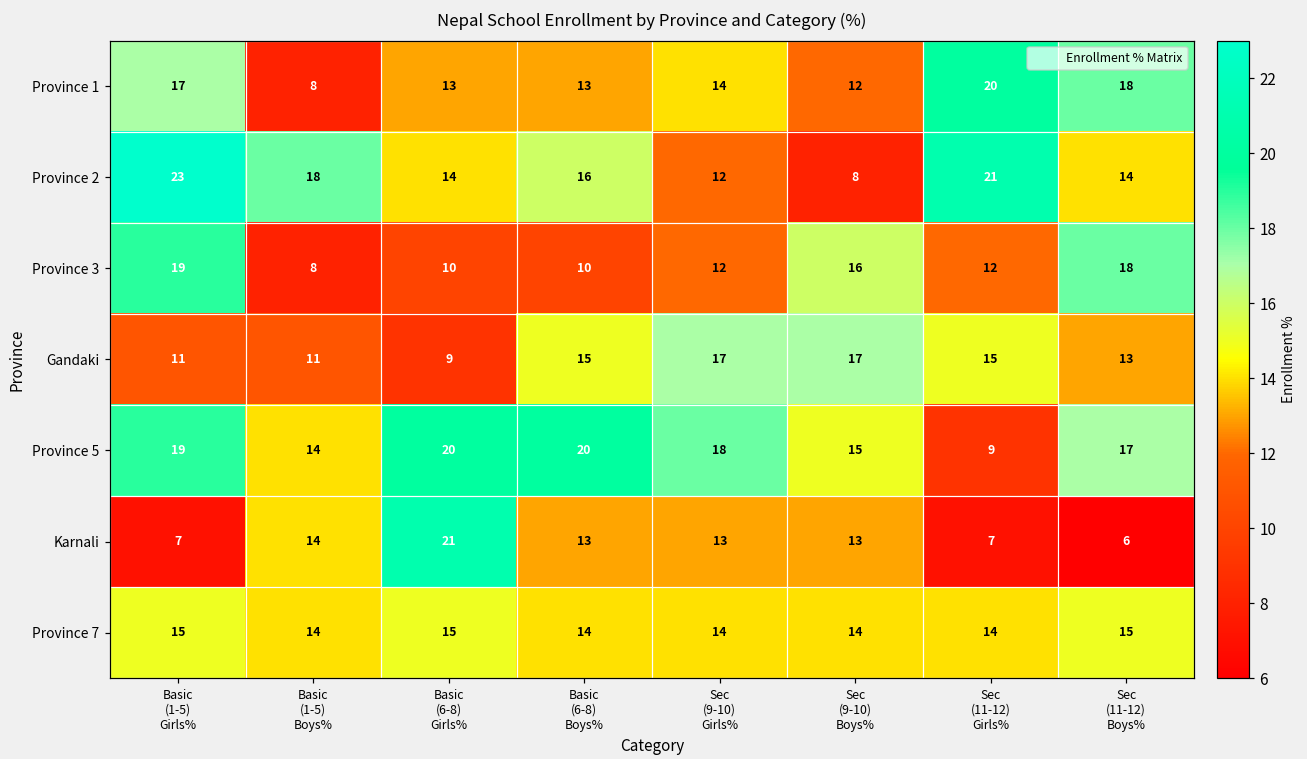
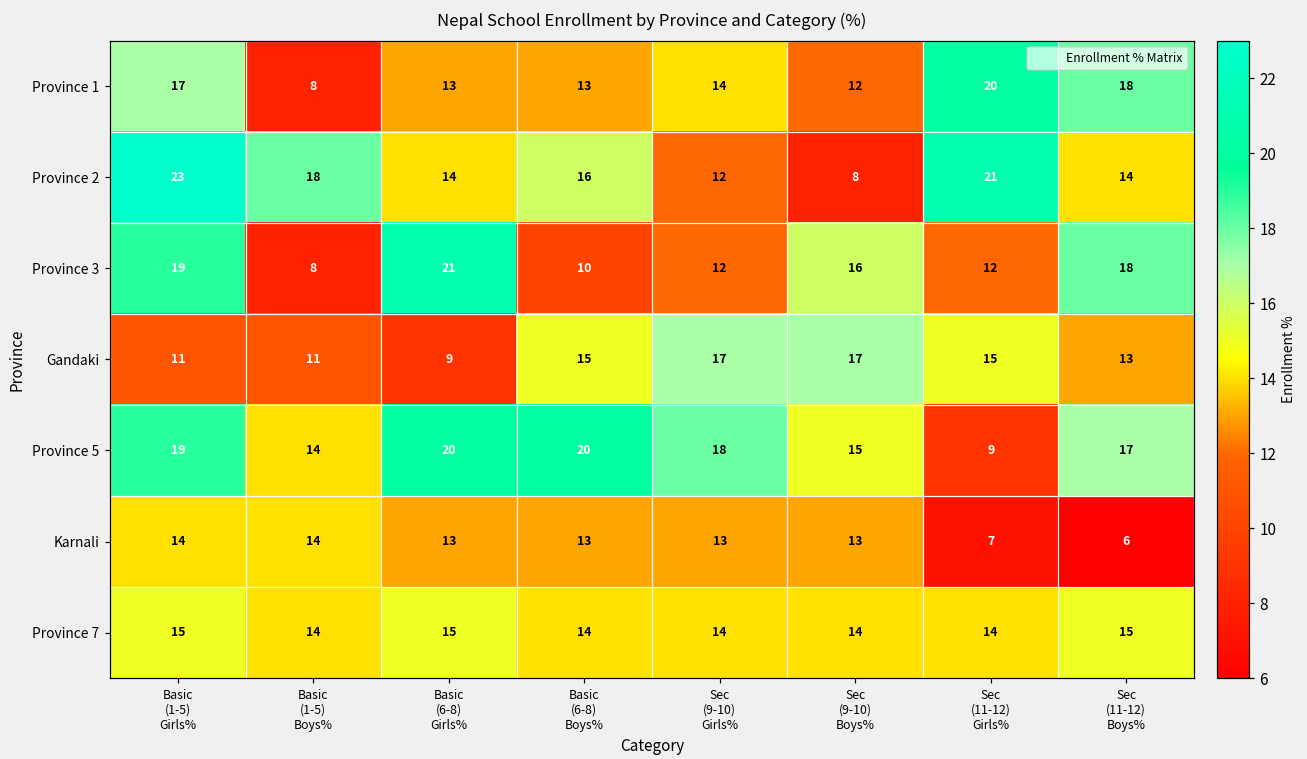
  {
    "Province 1": {
      "Basic (1-5) Girls%": 17,
      "Basic (1-5) Boys%": 8,
      "Basic (6-8) Girls%": 13,
      "Basic (6-8) Boys%": 13,
      "Sec (9-10) Girls%": 14,
      "Sec (9-10) Boys%": 12,
      "Sec (11-12) Girls%": 20,
      "Sec (11-12) Boys%": 18
    },
    "Province 2": {
      "Basic (1-5) Girls%": 23,
      "Basic (1-5) Boys%": 18,
      "Basic (6-8) Girls%": 14,
      "Basic (6-8) Boys%": 16,
      "Sec (9-10) Girls%": 12,
      "Sec (9-10) Boys%": 8,
      "Sec (11-12) Girls%": 21,
      "Sec (11-12) Boys%": 14
    },
    "Province 3": {
      "Basic (1-5) Girls%": 19,
      "Basic (1-5) Boys%": 8,
-     "Basic (6-8) Girls%": 10,
+     "Basic (6-8) Girls%": 21,
      "Basic (6-8) Boys%": 10,
      "Sec (9-10) Girls%": 12,
      "Sec (9-10) Boys%": 16,
      "Sec (11-12) Girls%": 12,
      "Sec (11-12) Boys%": 18
    },
    "Gandaki": {
      "Basic (1-5) Girls%": 11,
      "Basic (1-5) Boys%": 11,
      "Basic (6-8) Girls%": 9,
      "Basic (6-8) Boys%": 15,
      "Sec (9-10) Girls%": 17,
      "Sec (9-10) Boys%": 17,
      "Sec (11-12) Girls%": 15,
      "Sec (11-12) Boys%": 13
    },
    "Province 5": {
      "Basic (1-5) Girls%": 19,
      "Basic (1-5) Boys%": 14,
      "Basic (6-8) Girls%": 20,
      "Basic (6-8) Boys%": 20,
      "Sec (9-10) Girls%": 18,
      "Sec (9-10) Boys%": 15,
      "Sec (11-12) Girls%": 9,
      "Sec (11-12) Boys%": 17
    },
    "Karnali": {
-     "Basic (1-5) Girls%": 7,
+     "Basic (1-5) Girls%": 14,
      "Basic (1-5) Boys%": 14,
-     "Basic (6-8) Girls%": 21,
+     "Basic (6-8) Girls%": 13,
      "Basic (6-8) Boys%": 13,
      "Sec (9-10) Girls%": 13,
      "Sec (9-10) Boys%": 13,
      "Sec (11-12) Girls%": 7,
      "Sec (11-12) Boys%": 6
    },
    "Province 7": {
      "Basic (1-5) Girls%": 15,
      "Basic (1-5) Boys%": 14,
      "Basic (6-8) Girls%": 15,
      "Basic (6-8) Boys%": 14,
      "Sec (9-10) Girls%": 14,
      "Sec (9-10) Boys%": 14,
      "Sec (11-12) Girls%": 14,
      "Sec (11-12) Boys%": 15
    }
  }
